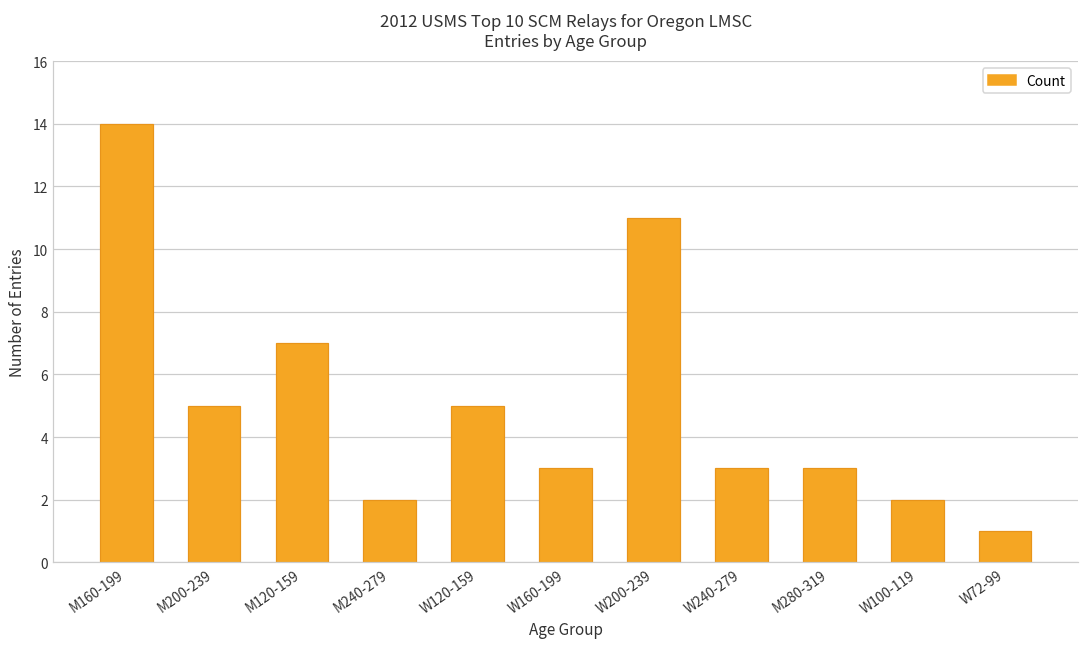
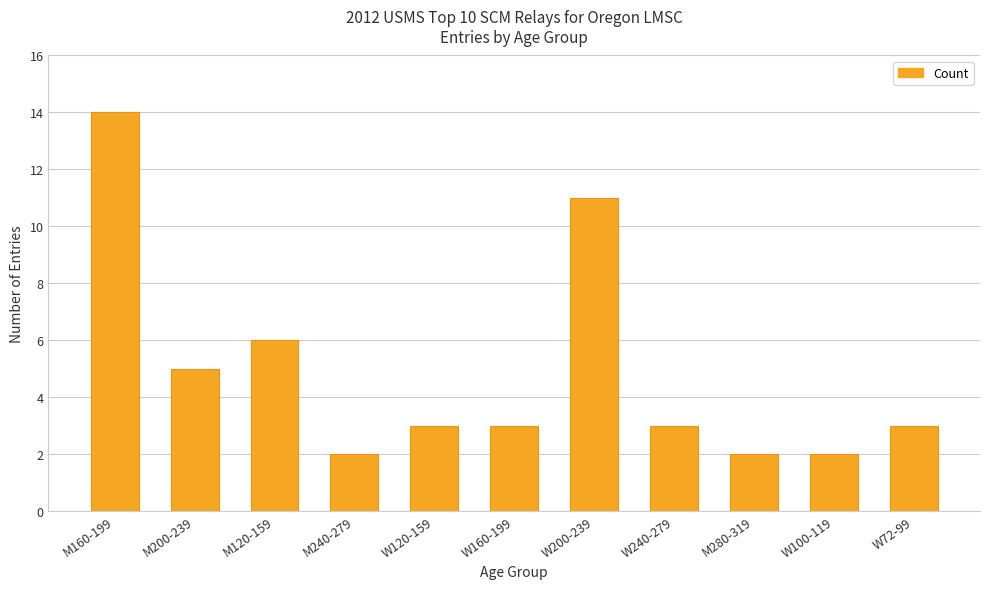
  {
    "M160-199": 14,
    "M200-239": 5,
-   "M120-159": 7,
+   "M120-159": 6,
    "M240-279": 2,
-   "W120-159": 5,
+   "W120-159": 3,
    "W160-199": 3,
    "W200-239": 11,
    "W240-279": 3,
-   "M280-319": 3,
+   "M280-319": 2,
    "W100-119": 2,
-   "W72-99": 1
+   "W72-99": 3
  }
